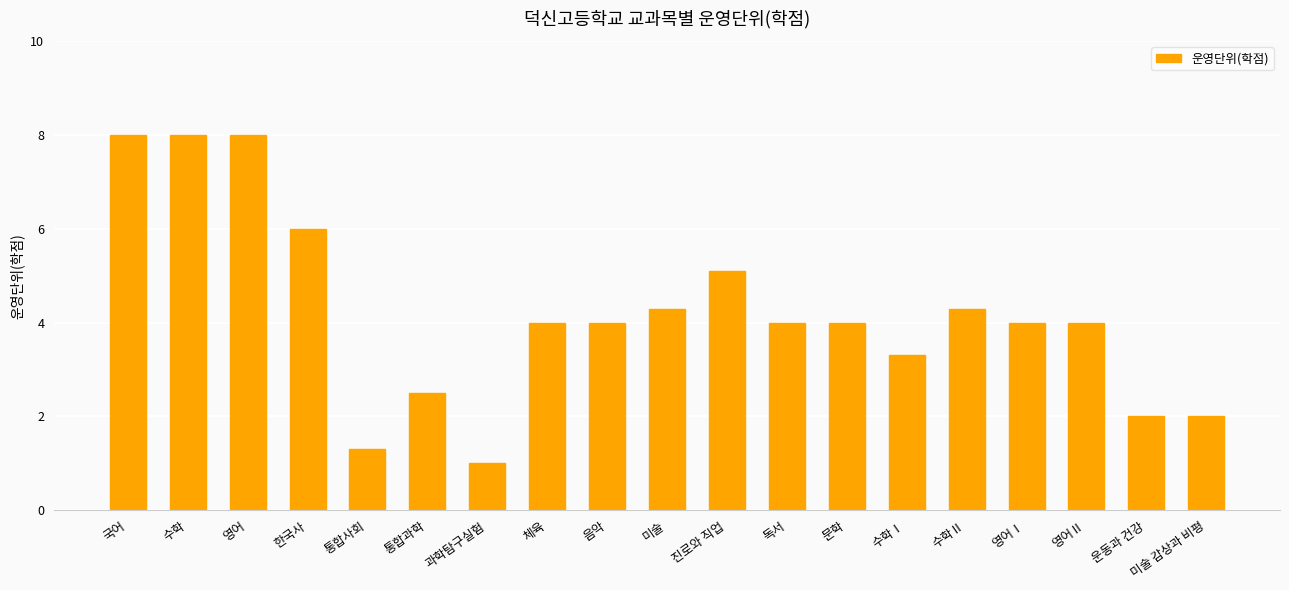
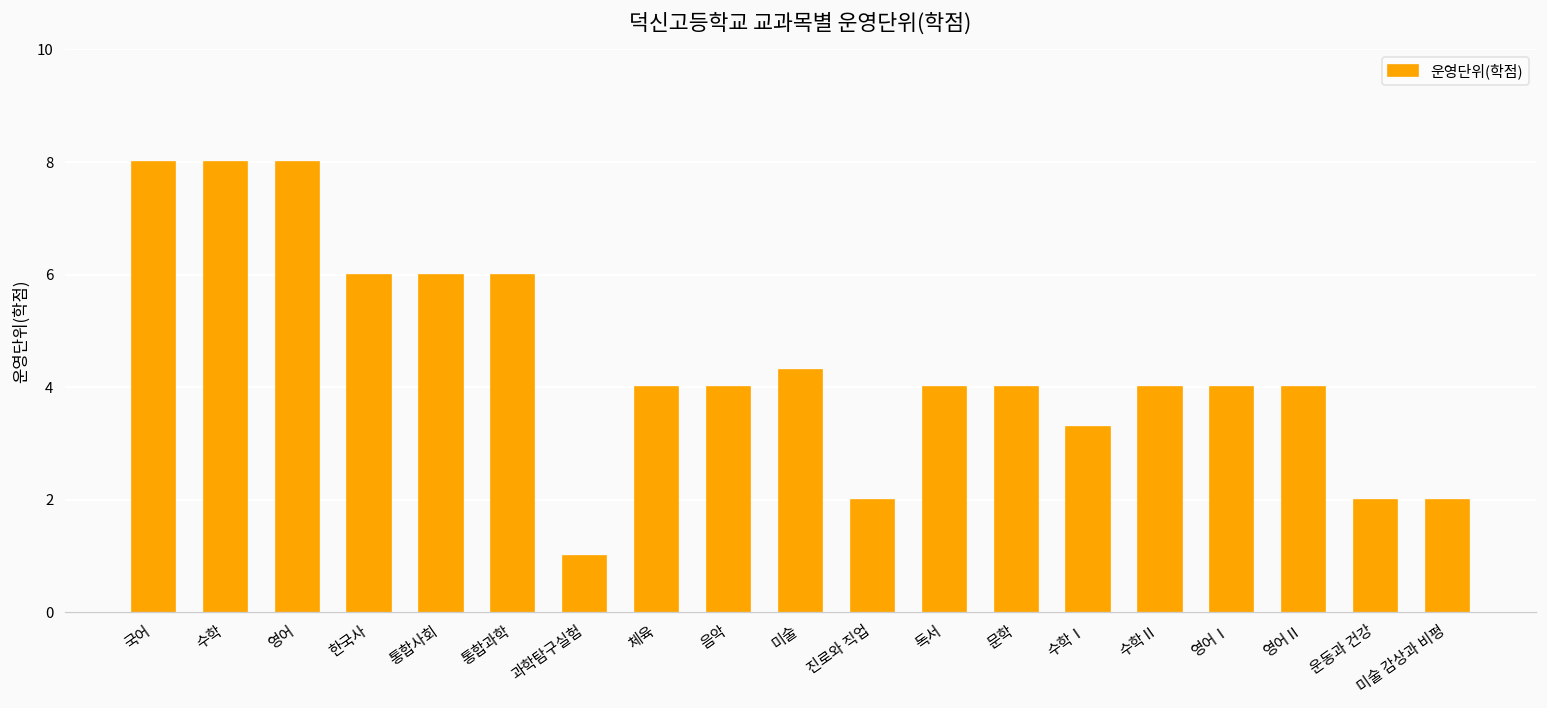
  {
    "국어": 8.0,
    "수학": 8.0,
    "영어": 8.0,
    "한국사": 6.0,
-   "통합사회": 1.3,
-   "통합과학": 2.5,
+   "통합사회": 6.0,
+   "통합과학": 6.0,
    "과학탐구실험": 1.0,
    "체육": 4.0,
    "음악": 4.0,
    "미술": 4.3,
-   "진로와 직업": 5.1,
+   "진로와 직업": 2.0,
    "독서": 4.0,
    "문학": 4.0,
    "수학Ⅰ": 3.3,
-   "수학Ⅱ": 4.3,
+   "수학Ⅱ": 4.0,
    "영어Ⅰ": 4.0,
    "영어Ⅱ": 4.0,
    "운동과 건강": 2.0,
    "미술 감상과 비평": 2.0
  }
